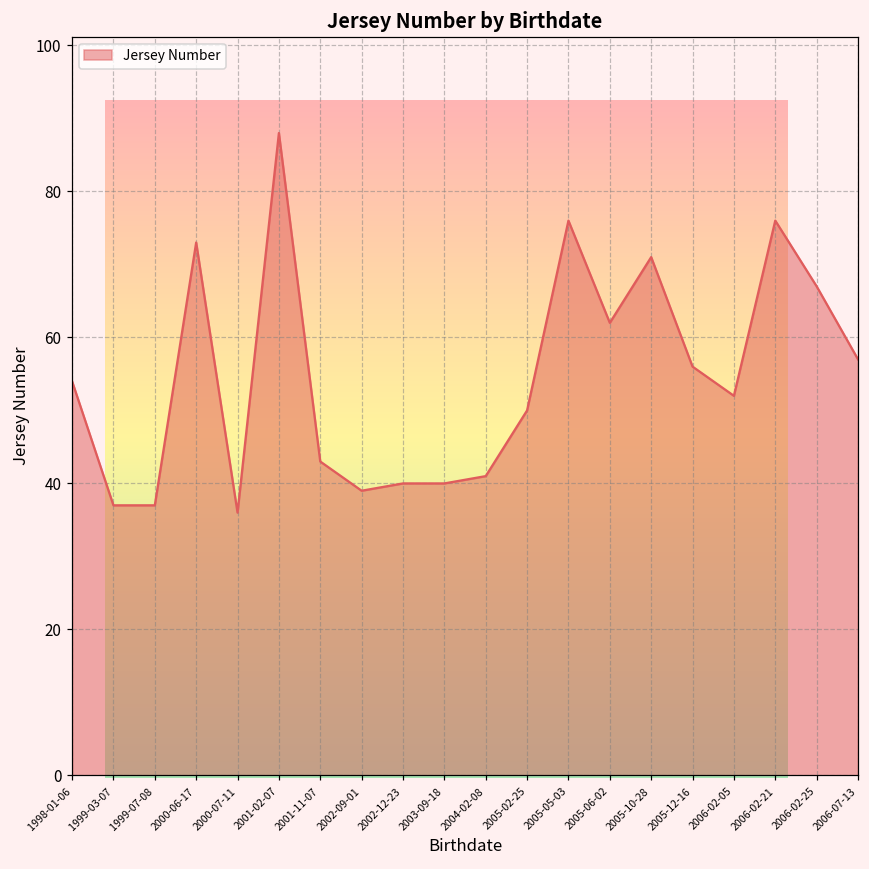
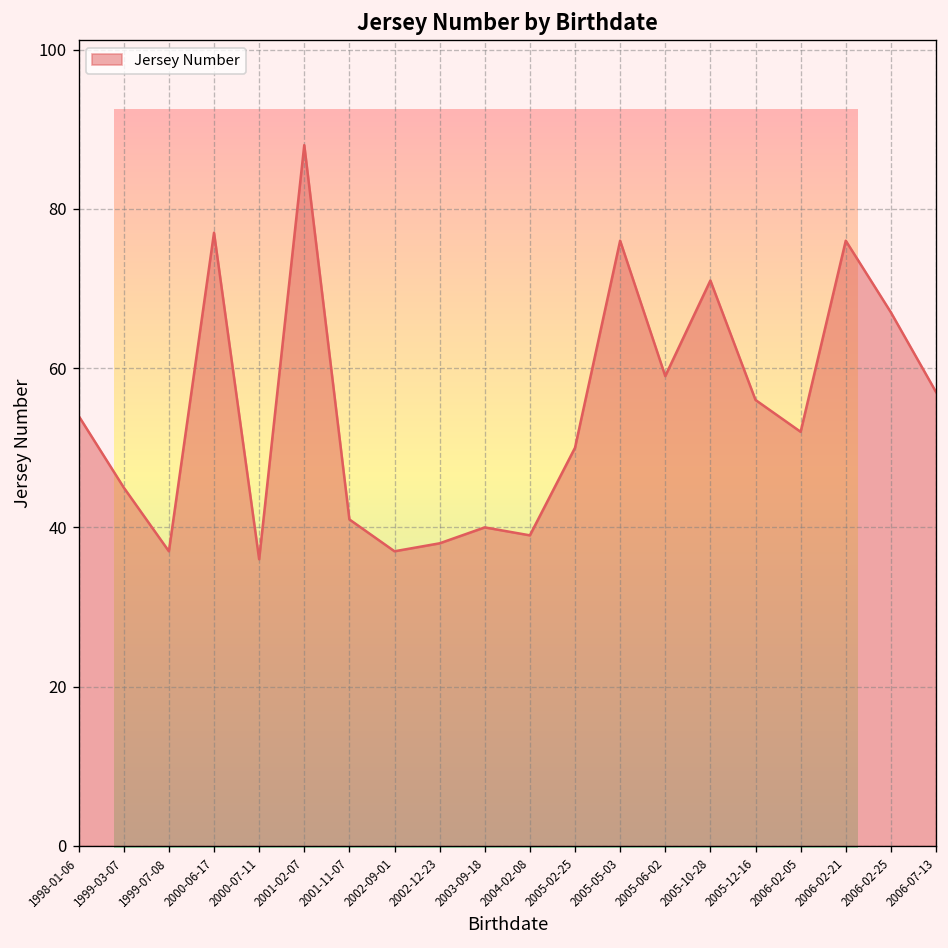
  {
    "1998-01-06": 54,
-   "1999-03-07": 37,
+   "1999-03-07": 45,
    "1999-07-08": 37,
-   "2000-06-17": 73,
+   "2000-06-17": 77,
    "2000-07-11": 36,
    "2001-02-07": 88,
-   "2001-11-07": 43,
-   "2002-09-01": 39,
-   "2002-12-23": 40,
+   "2001-11-07": 41,
+   "2002-09-01": 37,
+   "2002-12-23": 38,
    "2003-09-18": 40,
-   "2004-02-08": 41,
+   "2004-02-08": 39,
    "2005-02-25": 50,
    "2005-05-03": 76,
-   "2005-06-02": 62,
+   "2005-06-02": 59,
    "2005-10-28": 71,
    "2005-12-16": 56,
    "2006-02-05": 52,
    "2006-02-21": 76,
    "2006-02-25": 67,
    "2006-07-13": 57
  }
